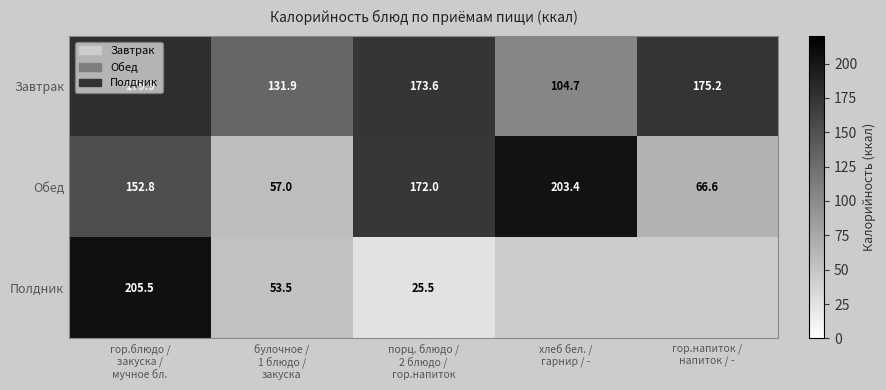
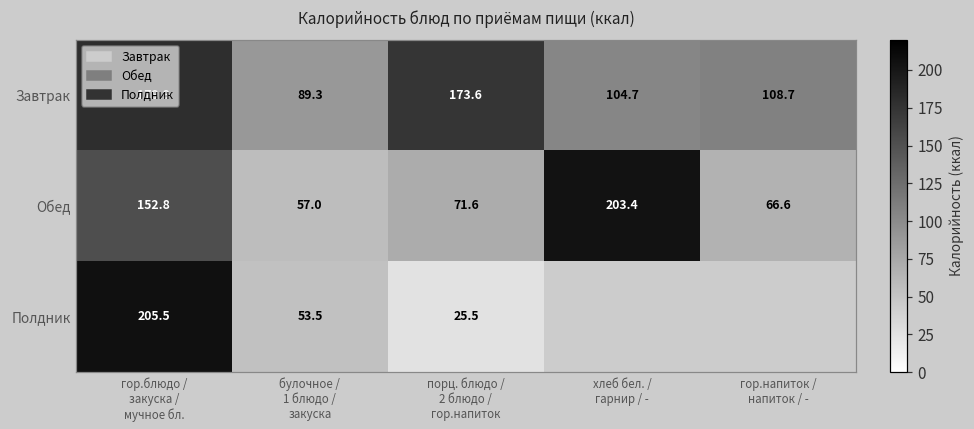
  {
    "Завтрак": {
-     "булочное / 1 блюдо / закуска": 131.9,
+     "булочное / 1 блюдо / закуска": 89.3,
      "порц. блюдо / 2 блюдо / гор.напиток": 173.6,
      "хлеб бел. / гарнир / -": 104.7,
-     "гор.напиток / напиток / -": 175.2
+     "гор.напиток / напиток / -": 108.7
    },
    "Обед": {
      "гор.блюдо / закуска / мучное бл.": 152.8,
      "булочное / 1 блюдо / закуска": 57.0,
-     "порц. блюдо / 2 блюдо / гор.напиток": 172.0,
+     "порц. блюдо / 2 блюдо / гор.напиток": 71.6,
      "хлеб бел. / гарнир / -": 203.4,
      "гор.напиток / напиток / -": 66.6
    },
    "Полдник": {
      "гор.блюдо / закуска / мучное бл.": 205.5,
      "булочное / 1 блюдо / закуска": 53.5,
      "порц. блюдо / 2 блюдо / гор.напиток": 25.5
    }
  }
